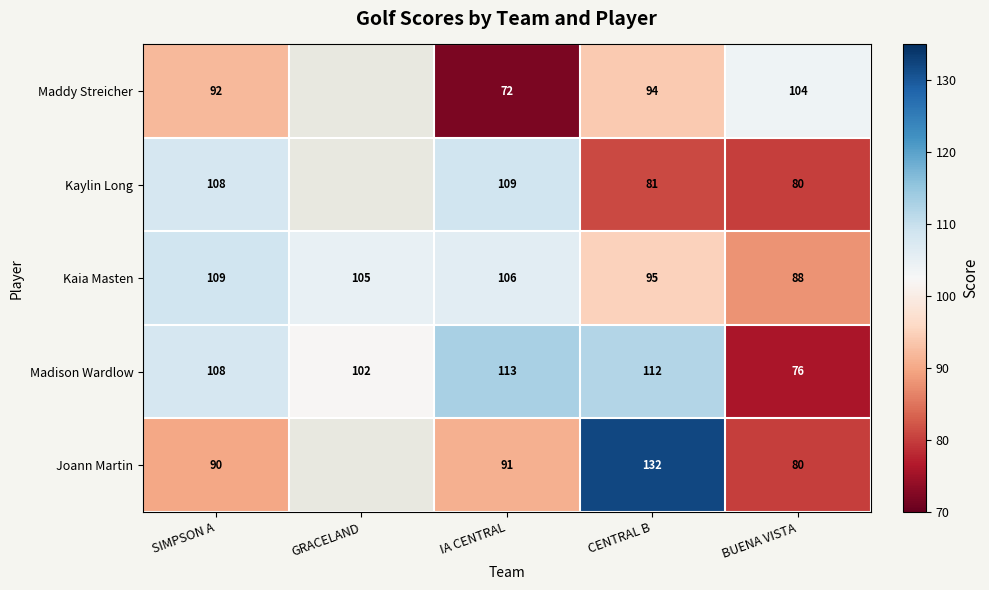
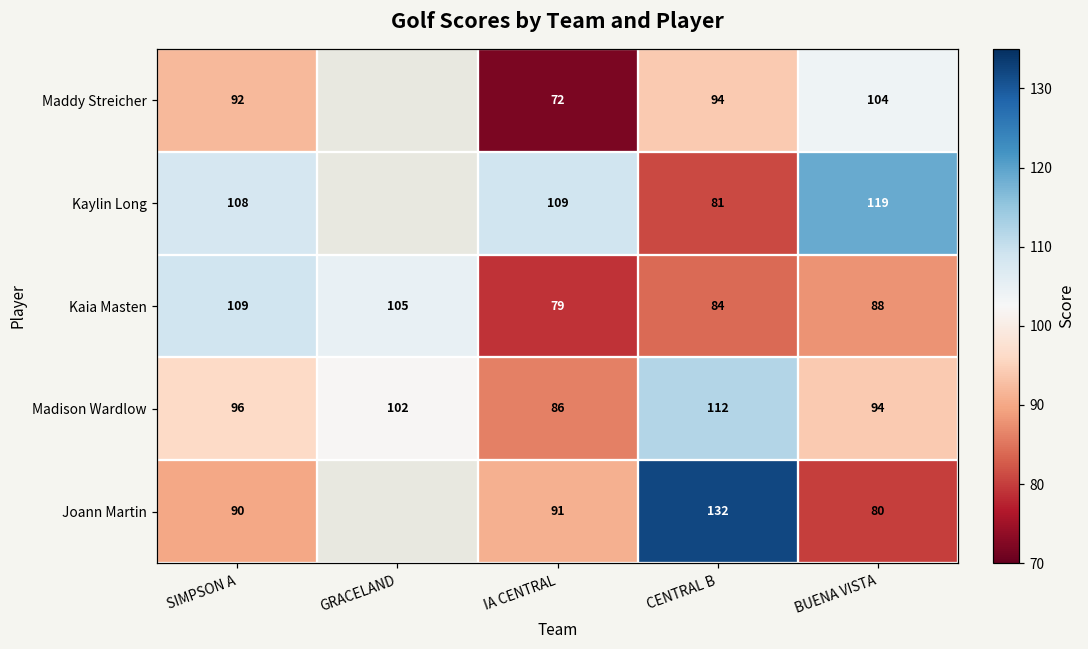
  {
    "Maddy Streicher": {
      "SIMPSON A": 92,
      "IA CENTRAL": 72,
      "CENTRAL B": 94,
      "BUENA VISTA": 104
    },
    "Kaylin Long": {
      "SIMPSON A": 108,
      "IA CENTRAL": 109,
      "CENTRAL B": 81,
-     "BUENA VISTA": 80
+     "BUENA VISTA": 119
    },
    "Kaia Masten": {
      "SIMPSON A": 109,
      "GRACELAND": 105,
-     "IA CENTRAL": 106,
-     "CENTRAL B": 95,
+     "IA CENTRAL": 79,
+     "CENTRAL B": 84,
      "BUENA VISTA": 88
    },
    "Madison Wardlow": {
-     "SIMPSON A": 108,
+     "SIMPSON A": 96,
      "GRACELAND": 102,
-     "IA CENTRAL": 113,
+     "IA CENTRAL": 86,
      "CENTRAL B": 112,
-     "BUENA VISTA": 76
+     "BUENA VISTA": 94
    },
    "Joann Martin": {
      "SIMPSON A": 90,
      "IA CENTRAL": 91,
      "CENTRAL B": 132,
      "BUENA VISTA": 80
    }
  }
